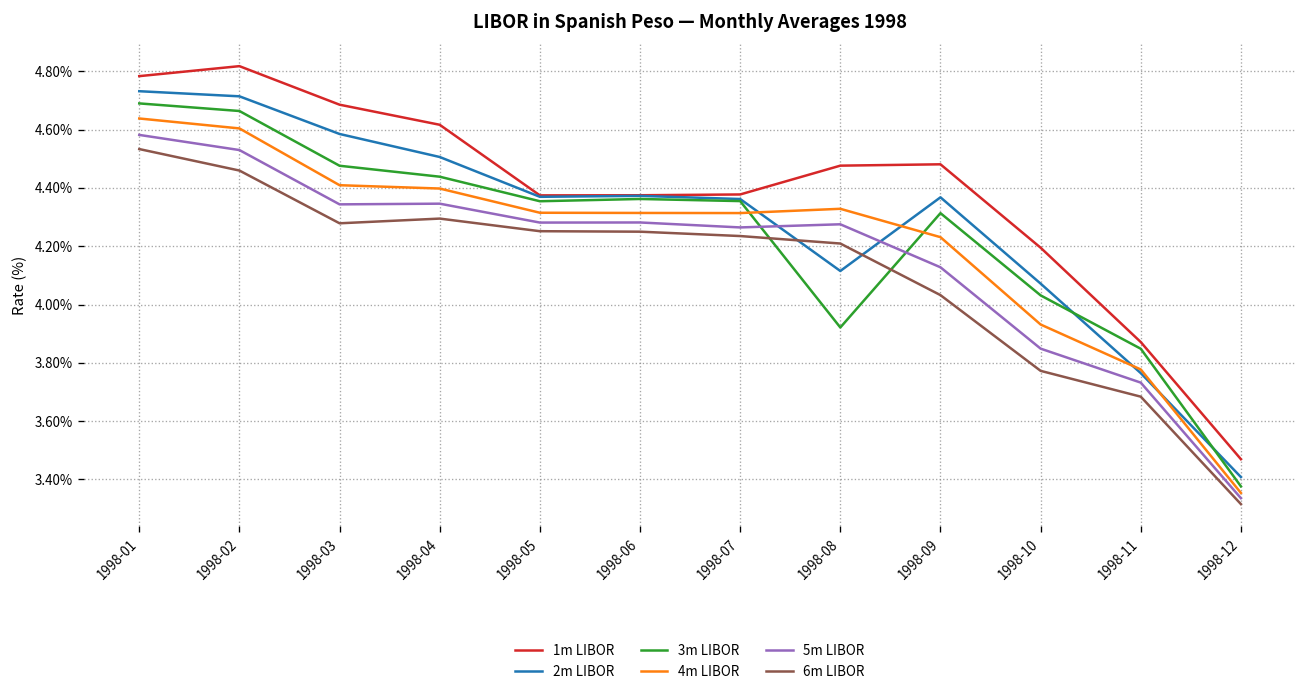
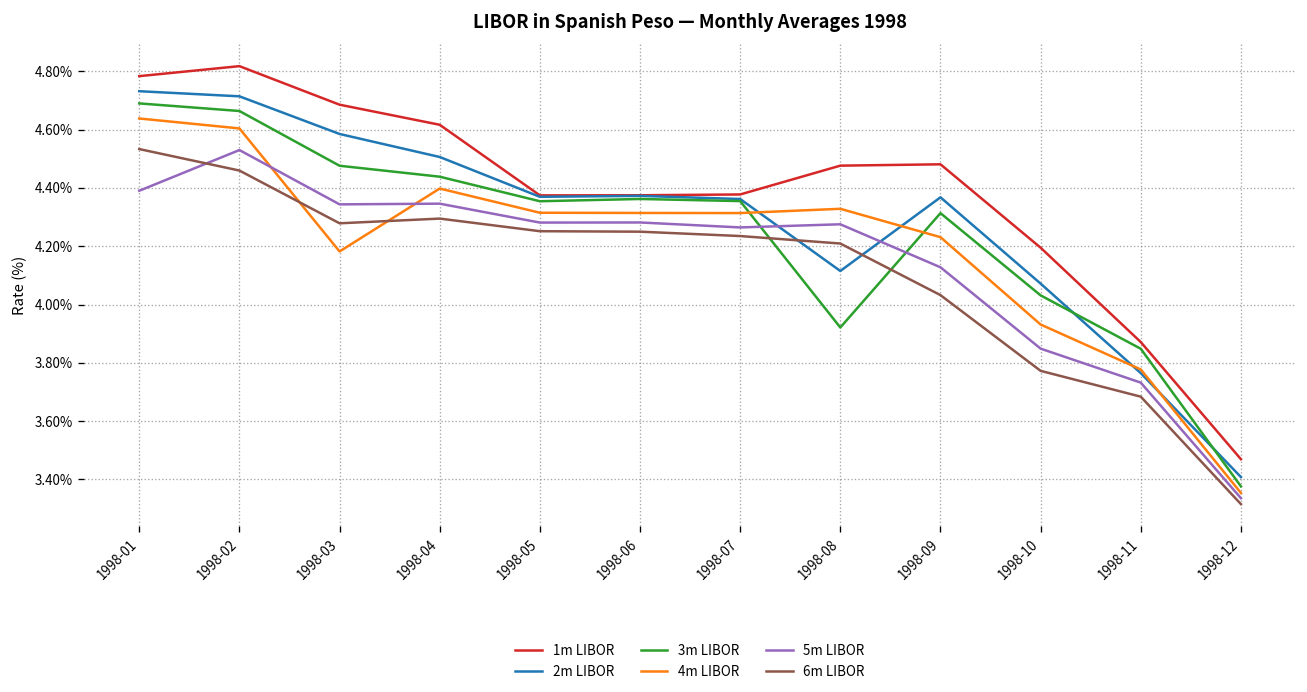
  {
    "1m LIBOR": {
      "1998-01": "4.78%",
      "1998-02": "4.82%",
      "1998-03": "4.69%",
      "1998-04": "4.62%",
      "1998-07": "4.38%",
      "1998-08": "4.48%",
      "1998-09": "4.48%",
      "1998-10": "4.20%",
      "1998-11": "3.87%",
      "1998-12": "3.47%"
    },
    "2m LIBOR": {
      "1998-01": "4.73%",
      "1998-02": "4.71%",
      "1998-03": "4.59%",
      "1998-04": "4.51%",
      "1998-08": "4.12%",
      "1998-09": "4.37%",
      "1998-10": "4.07%",
      "1998-11": "3.76%",
      "1998-12": "3.41%"
    },
    "3m LIBOR": {
      "1998-01": "4.69%",
      "1998-02": "4.66%",
      "1998-03": "4.48%",
      "1998-04": "4.44%",
      "1998-05": "4.35%",
      "1998-06": "4.36%",
      "1998-08": "3.92%",
      "1998-09": "4.31%",
      "1998-10": "4.03%",
      "1998-11": "3.85%",
      "1998-12": "3.38%"
    },
    "4m LIBOR": {
      "1998-01": "4.64%",
      "1998-02": "4.60%",
-     "1998-03": "4.41%",
+     "1998-03": "4.18%",
      "1998-04": "4.40%",
      "1998-05": "4.31%",
      "1998-06": "4.31%",
      "1998-07": "4.31%",
      "1998-08": "4.33%",
      "1998-09": "4.23%",
      "1998-10": "3.93%",
      "1998-11": "3.78%",
      "1998-12": "3.35%"
    },
    "5m LIBOR": {
-     "1998-01": "4.58%",
+     "1998-01": "4.39%",
      "1998-02": "4.53%",
      "1998-03": "4.34%",
      "1998-04": "4.35%",
      "1998-05": "4.28%",
      "1998-06": "4.28%",
      "1998-07": "4.26%",
      "1998-08": "4.28%",
      "1998-09": "4.13%",
      "1998-10": "3.85%",
      "1998-11": "3.73%",
      "1998-12": "3.34%"
    },
    "6m LIBOR": {
      "1998-01": "4.53%",
      "1998-02": "4.46%",
      "1998-03": "4.28%",
      "1998-04": "4.29%",
      "1998-05": "4.25%",
      "1998-06": "4.25%",
      "1998-07": "4.24%",
      "1998-08": "4.21%",
      "1998-09": "4.03%",
      "1998-10": "3.77%",
      "1998-11": "3.68%",
      "1998-12": "3.32%"
    }
  }
